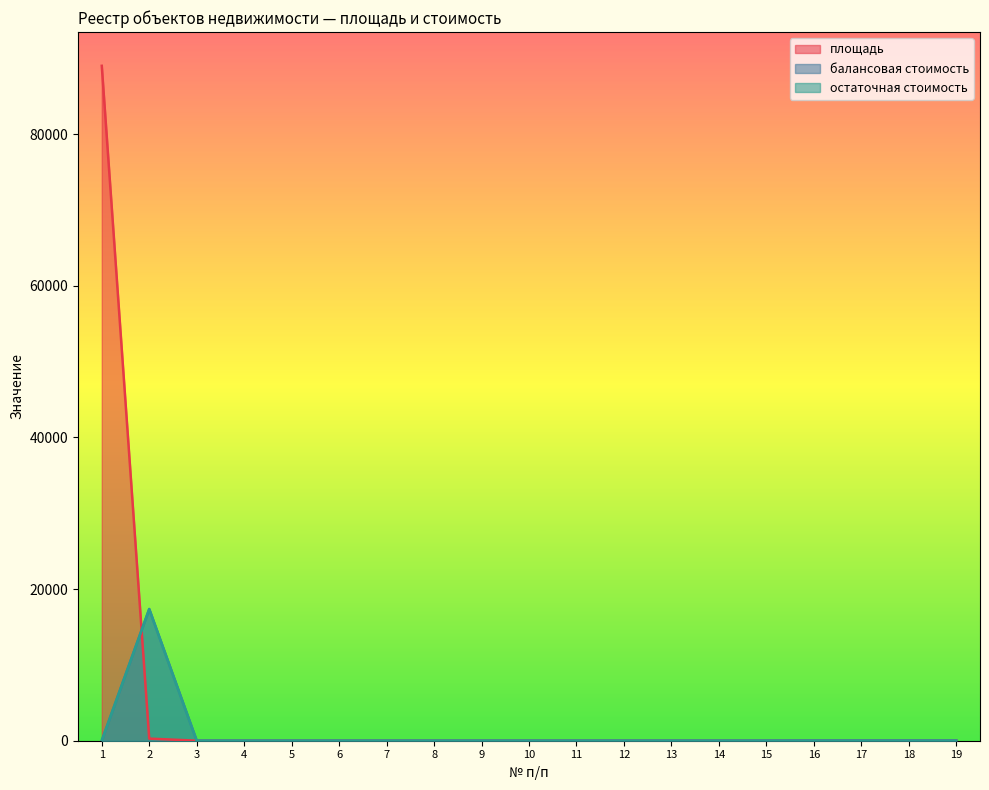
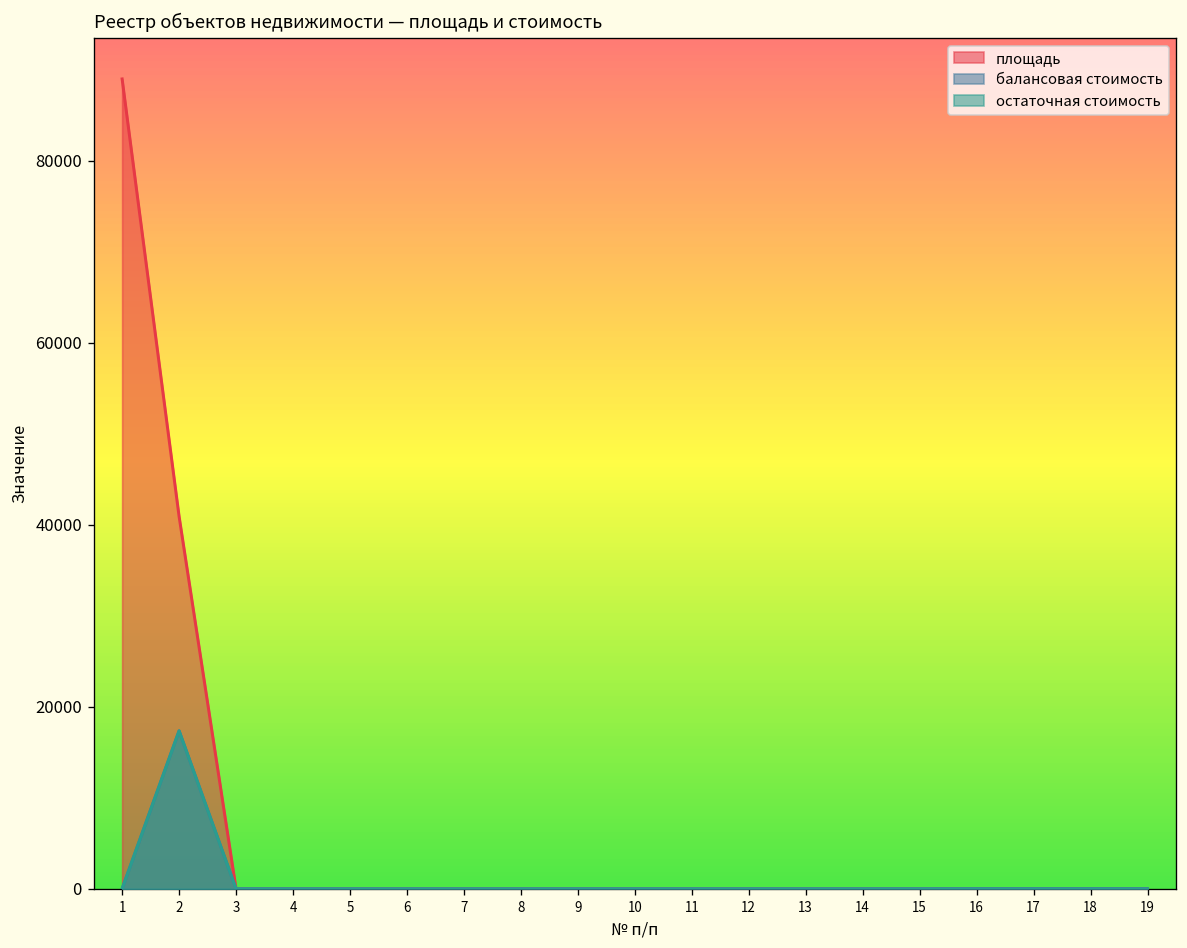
  {
    "площадь": {
      "1": 89000,
-     "2": 0
+     "2": 41000
    }
  }
